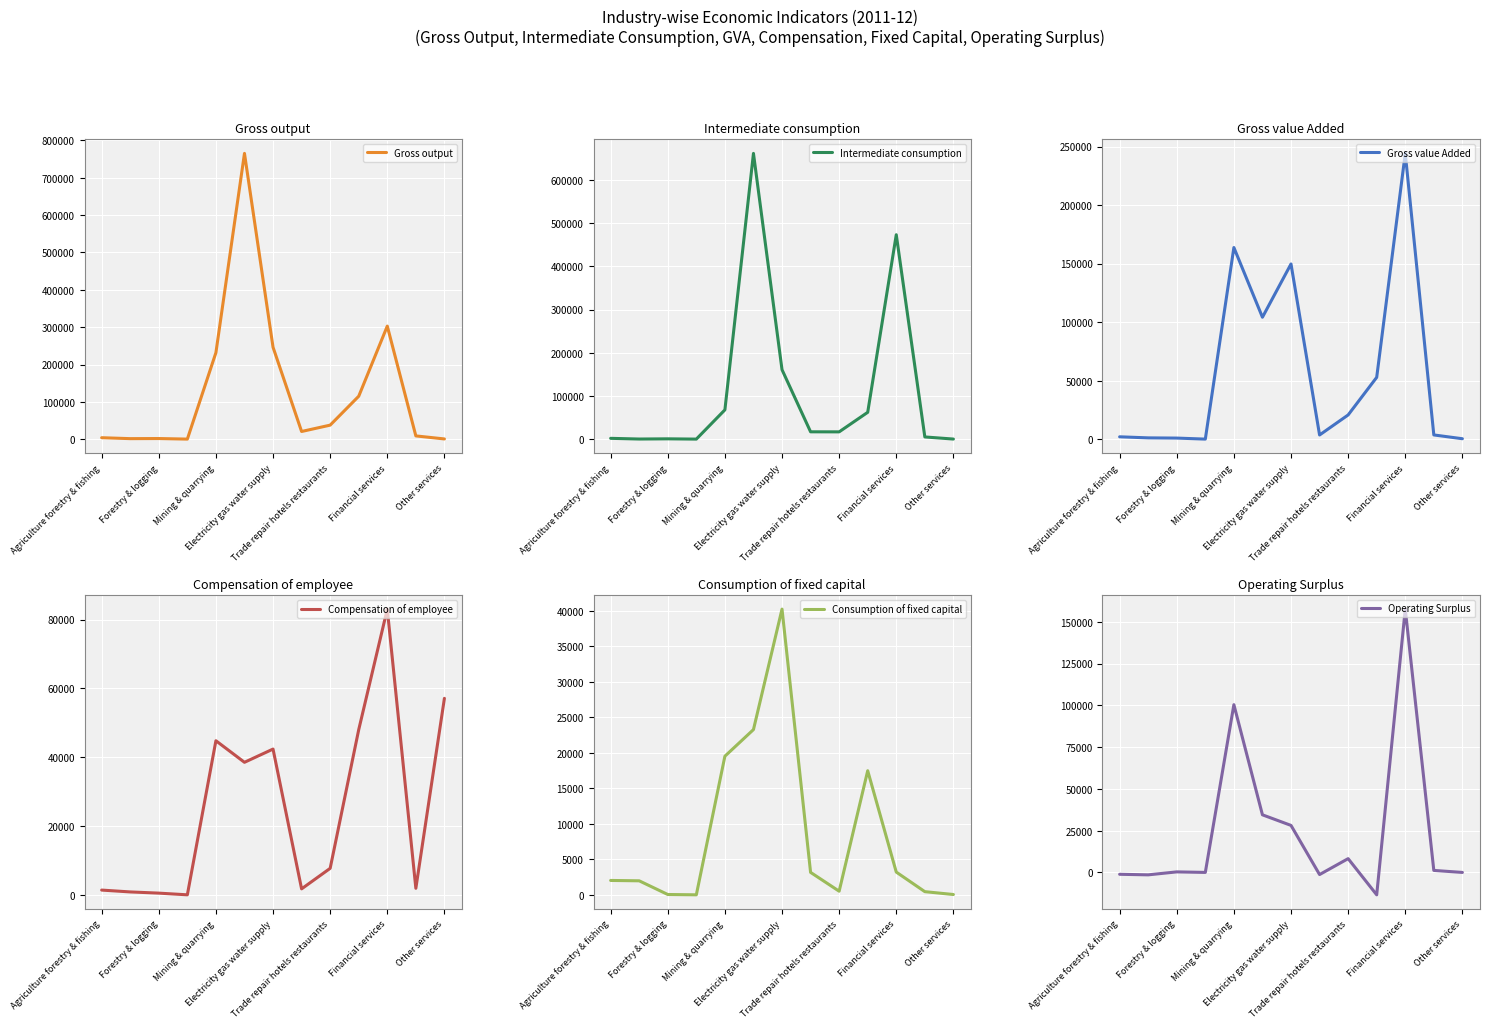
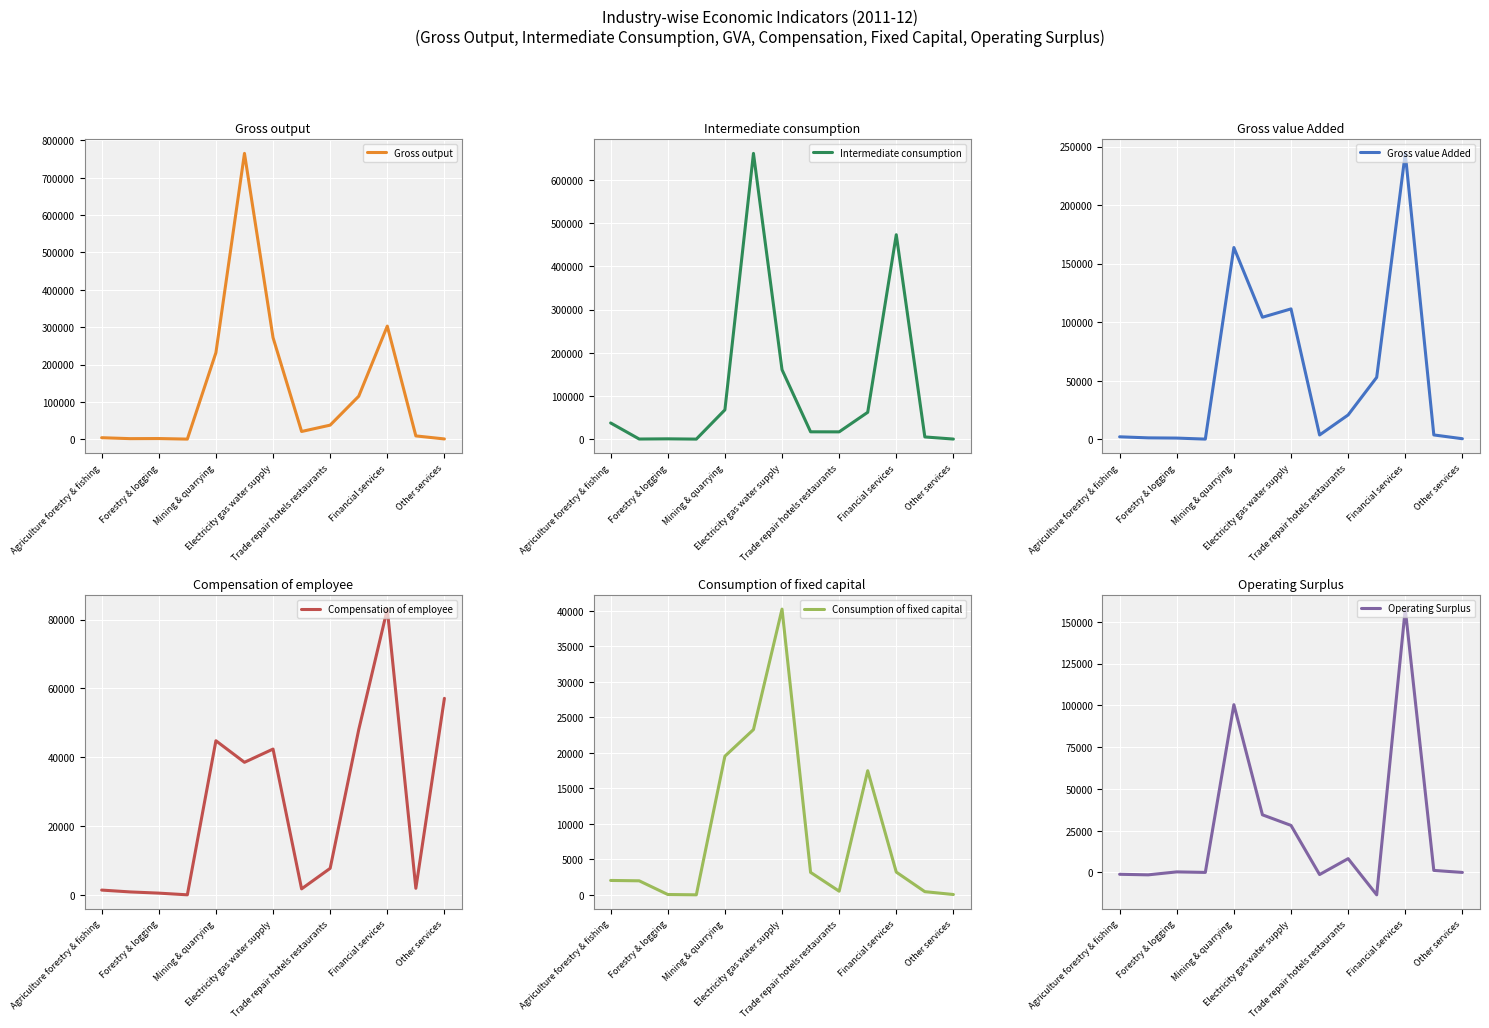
  {
    "Gross output": {
      "Agriculture forestry & fishing": 0,
      "Forestry & logging": 0,
      "Mining & quarrying": 230000,
-     "Electricity gas water supply": 250000,
+     "Electricity gas water supply": 270000,
      "Trade repair hotels restaurants": 40000,
      "Financial services": 300000,
      "Other services": 0
    },
    "Intermediate consumption": {
-     "Agriculture forestry & fishing": 0,
+     "Agriculture forestry & fishing": 40000,
      "Forestry & logging": 0,
      "Mining & quarrying": 70000,
      "Electricity gas water supply": 160000,
      "Trade repair hotels restaurants": 20000,
      "Financial services": 470000,
      "Other services": 0
    },
    "Gross value Added": {
      "Agriculture forestry & fishing": 2000,
      "Forestry & logging": 1000,
      "Mining & quarrying": 164000,
-     "Electricity gas water supply": 150000,
+     "Electricity gas water supply": 111000,
      "Trade repair hotels restaurants": 21000,
      "Other services": 0
    },
    "Compensation of employee": {
      "Agriculture forestry & fishing": 1000,
      "Forestry & logging": 1000,
      "Mining & quarrying": 45000,
      "Electricity gas water supply": 42000,
      "Trade repair hotels restaurants": 8000,
      "Other services": 57000
    },
    "Consumption of fixed capital": {
      "Agriculture forestry & fishing": 2000,
      "Forestry & logging": 0,
      "Mining & quarrying": 20000,
      "Electricity gas water supply": 40000,
      "Trade repair hotels restaurants": 1000,
      "Financial services": 3000,
      "Other services": 0
    },
    "Operating Surplus": {
      "Agriculture forestry & fishing": -1000,
      "Forestry & logging": 0,
      "Mining & quarrying": 100000,
      "Electricity gas water supply": 28000,
      "Trade repair hotels restaurants": 8000,
      "Other services": 0
    }
  }
